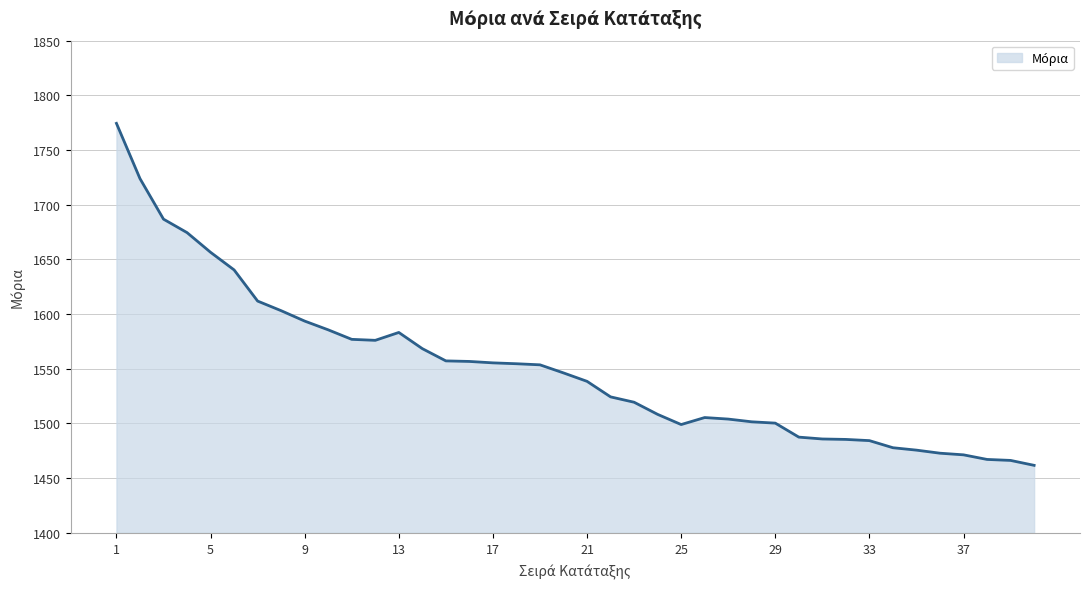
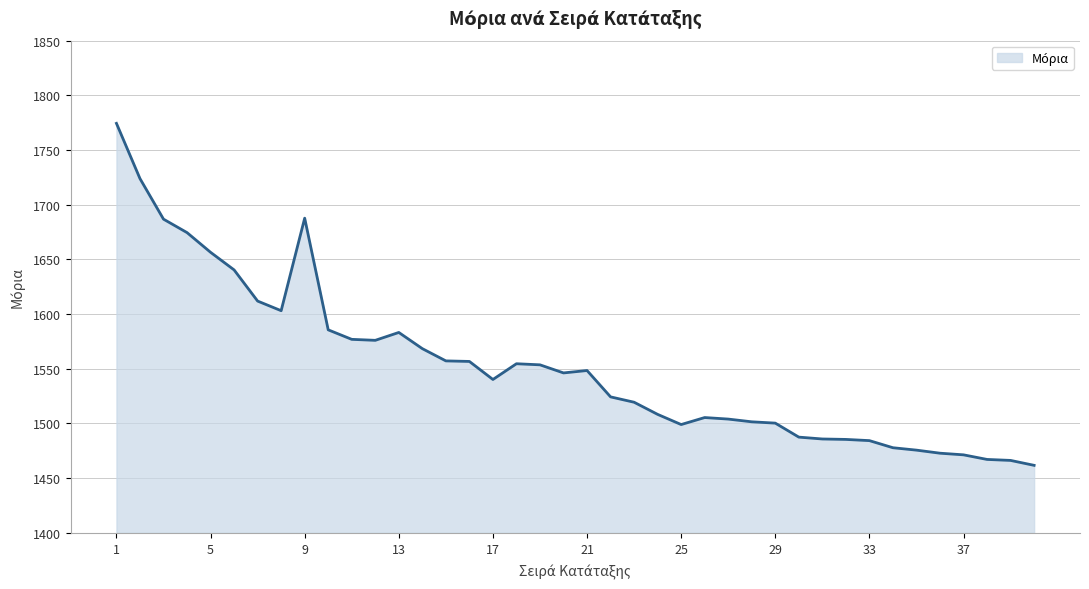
  {
    "1": 1774,
    "5": 1657,
-   "9": 1594,
+   "9": 1688,
    "13": 1583,
-   "17": 1555,
-   "21": 1539,
+   "17": 1540,
+   "21": 1548,
    "25": 1499,
    "29": 1500,
    "33": 1484,
    "37": 1471
  }
